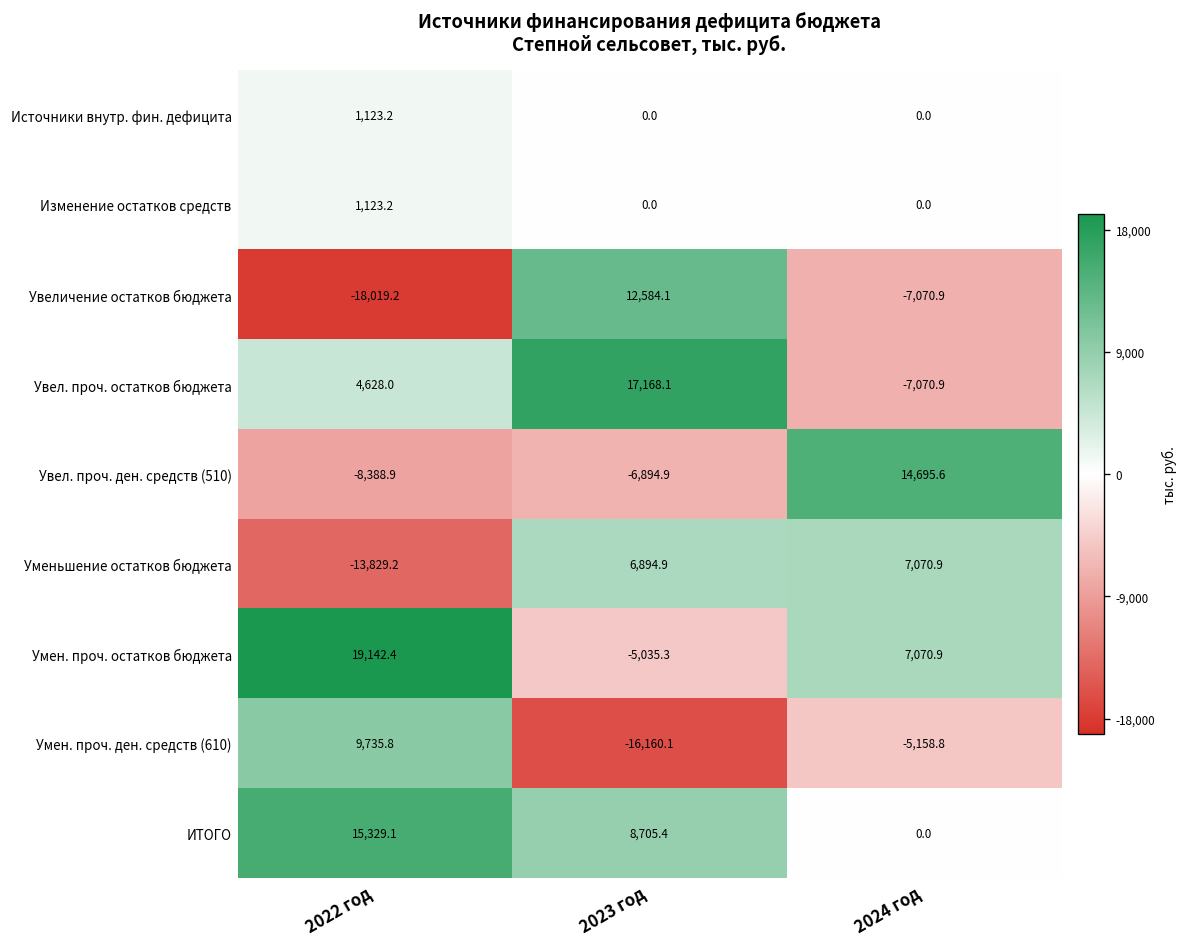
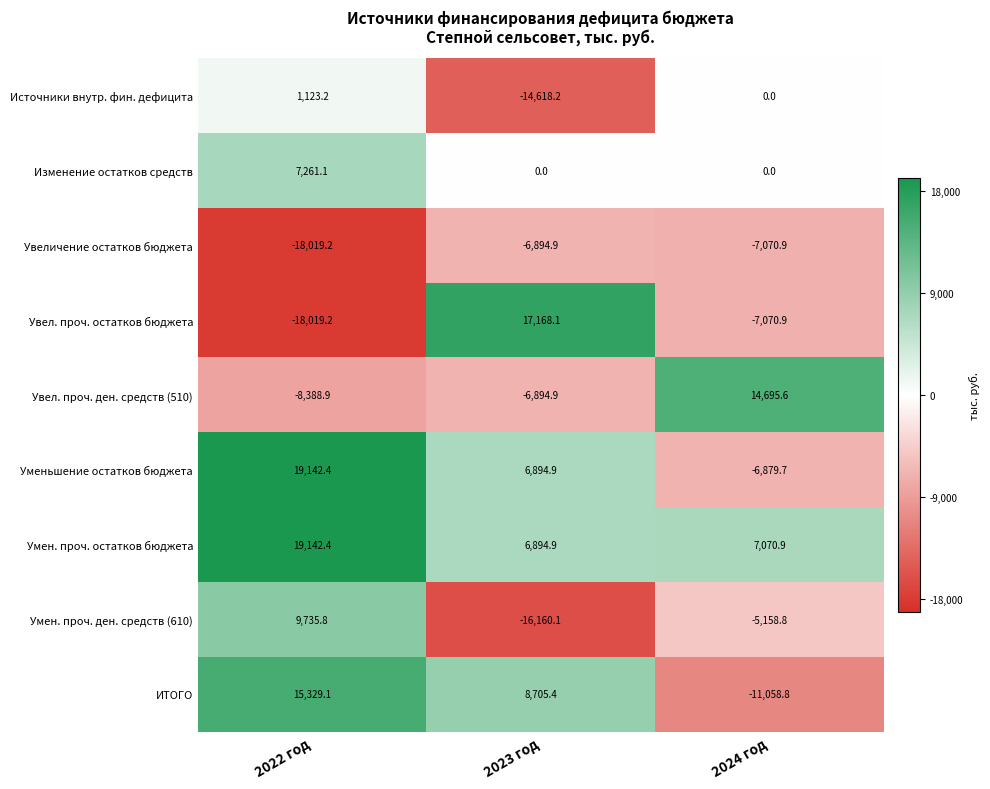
  {
    "Источники внутр. фин. дефицита": {
      "2022 год": "1,123.2",
-     "2023 год": "0.0",
+     "2023 год": "-14,618.2",
      "2024 год": "0.0"
    },
    "Изменение остатков средств": {
-     "2022 год": "1,123.2",
+     "2022 год": "7,261.1",
      "2023 год": "0.0",
      "2024 год": "0.0"
    },
    "Увеличение остатков бюджета": {
      "2022 год": "-18,019.2",
-     "2023 год": "12,584.1",
+     "2023 год": "-6,894.9",
      "2024 год": "-7,070.9"
    },
    "Увел. проч. остатков бюджета": {
-     "2022 год": "4,628.0",
+     "2022 год": "-18,019.2",
      "2023 год": "17,168.1",
      "2024 год": "-7,070.9"
    },
    "Увел. проч. ден. средств (510)": {
      "2022 год": "-8,388.9",
      "2023 год": "-6,894.9",
      "2024 год": "14,695.6"
    },
    "Уменьшение остатков бюджета": {
-     "2022 год": "-13,829.2",
+     "2022 год": "19,142.4",
      "2023 год": "6,894.9",
-     "2024 год": "7,070.9"
+     "2024 год": "-6,879.7"
    },
    "Умен. проч. остатков бюджета": {
      "2022 год": "19,142.4",
-     "2023 год": "-5,035.3",
+     "2023 год": "6,894.9",
      "2024 год": "7,070.9"
    },
    "Умен. проч. ден. средств (610)": {
      "2022 год": "9,735.8",
      "2023 год": "-16,160.1",
      "2024 год": "-5,158.8"
    },
    "ИТОГО": {
      "2022 год": "15,329.1",
      "2023 год": "8,705.4",
-     "2024 год": "0.0"
+     "2024 год": "-11,058.8"
    }
  }
